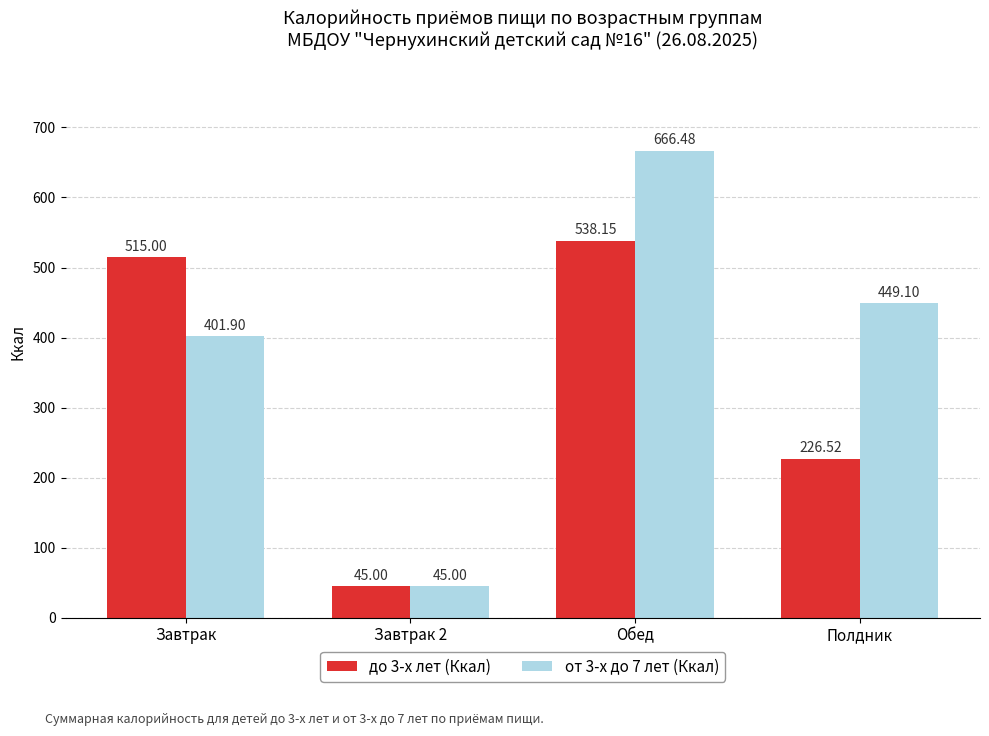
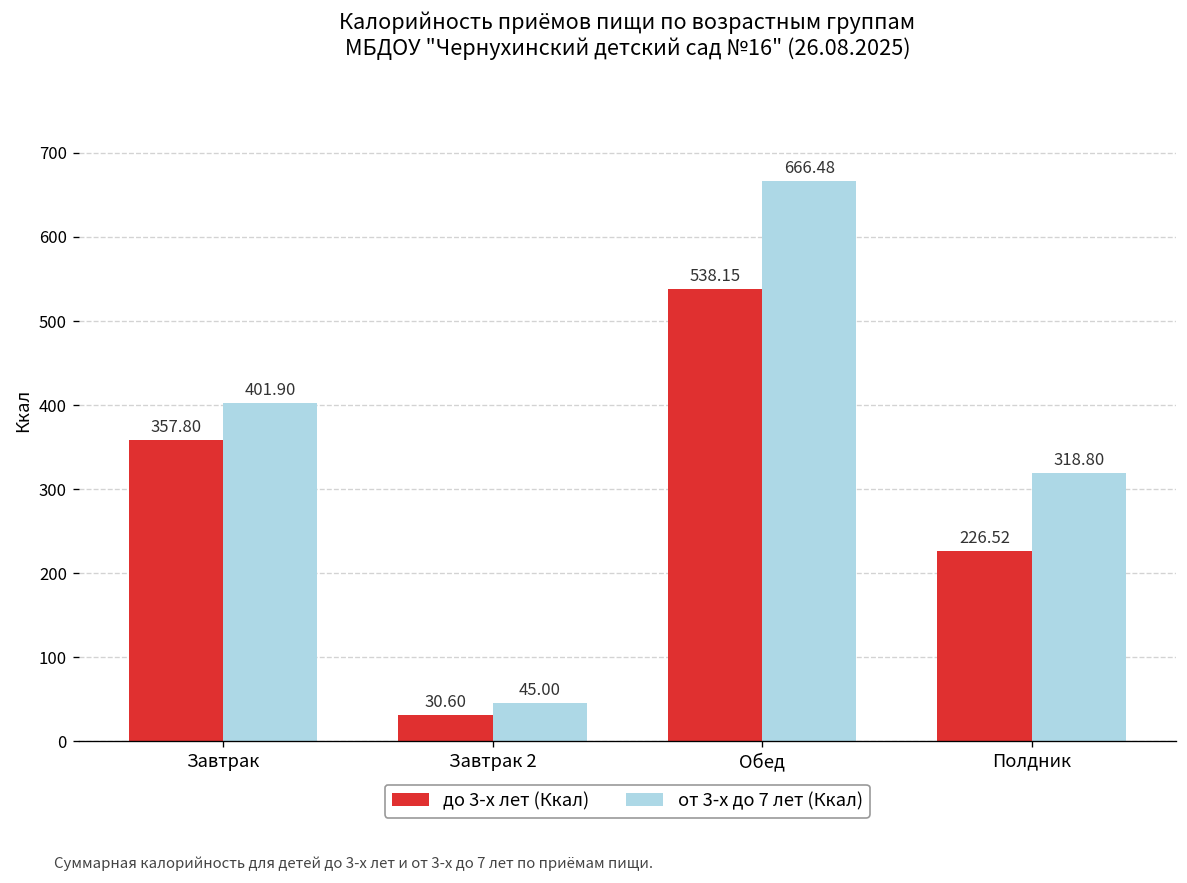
  {
    "до 3-х лет (Ккал)": {
-     "Завтрак": 515.00,
-     "Завтрак 2": 45.00,
+     "Завтрак": 357.80,
+     "Завтрак 2": 30.60,
      "Обед": 538.15,
      "Полдник": 226.52
    },
    "от 3-х до 7 лет (Ккал)": {
      "Завтрак": 401.90,
      "Завтрак 2": 45.00,
      "Обед": 666.48,
-     "Полдник": 449.10
+     "Полдник": 318.80
    }
  }
